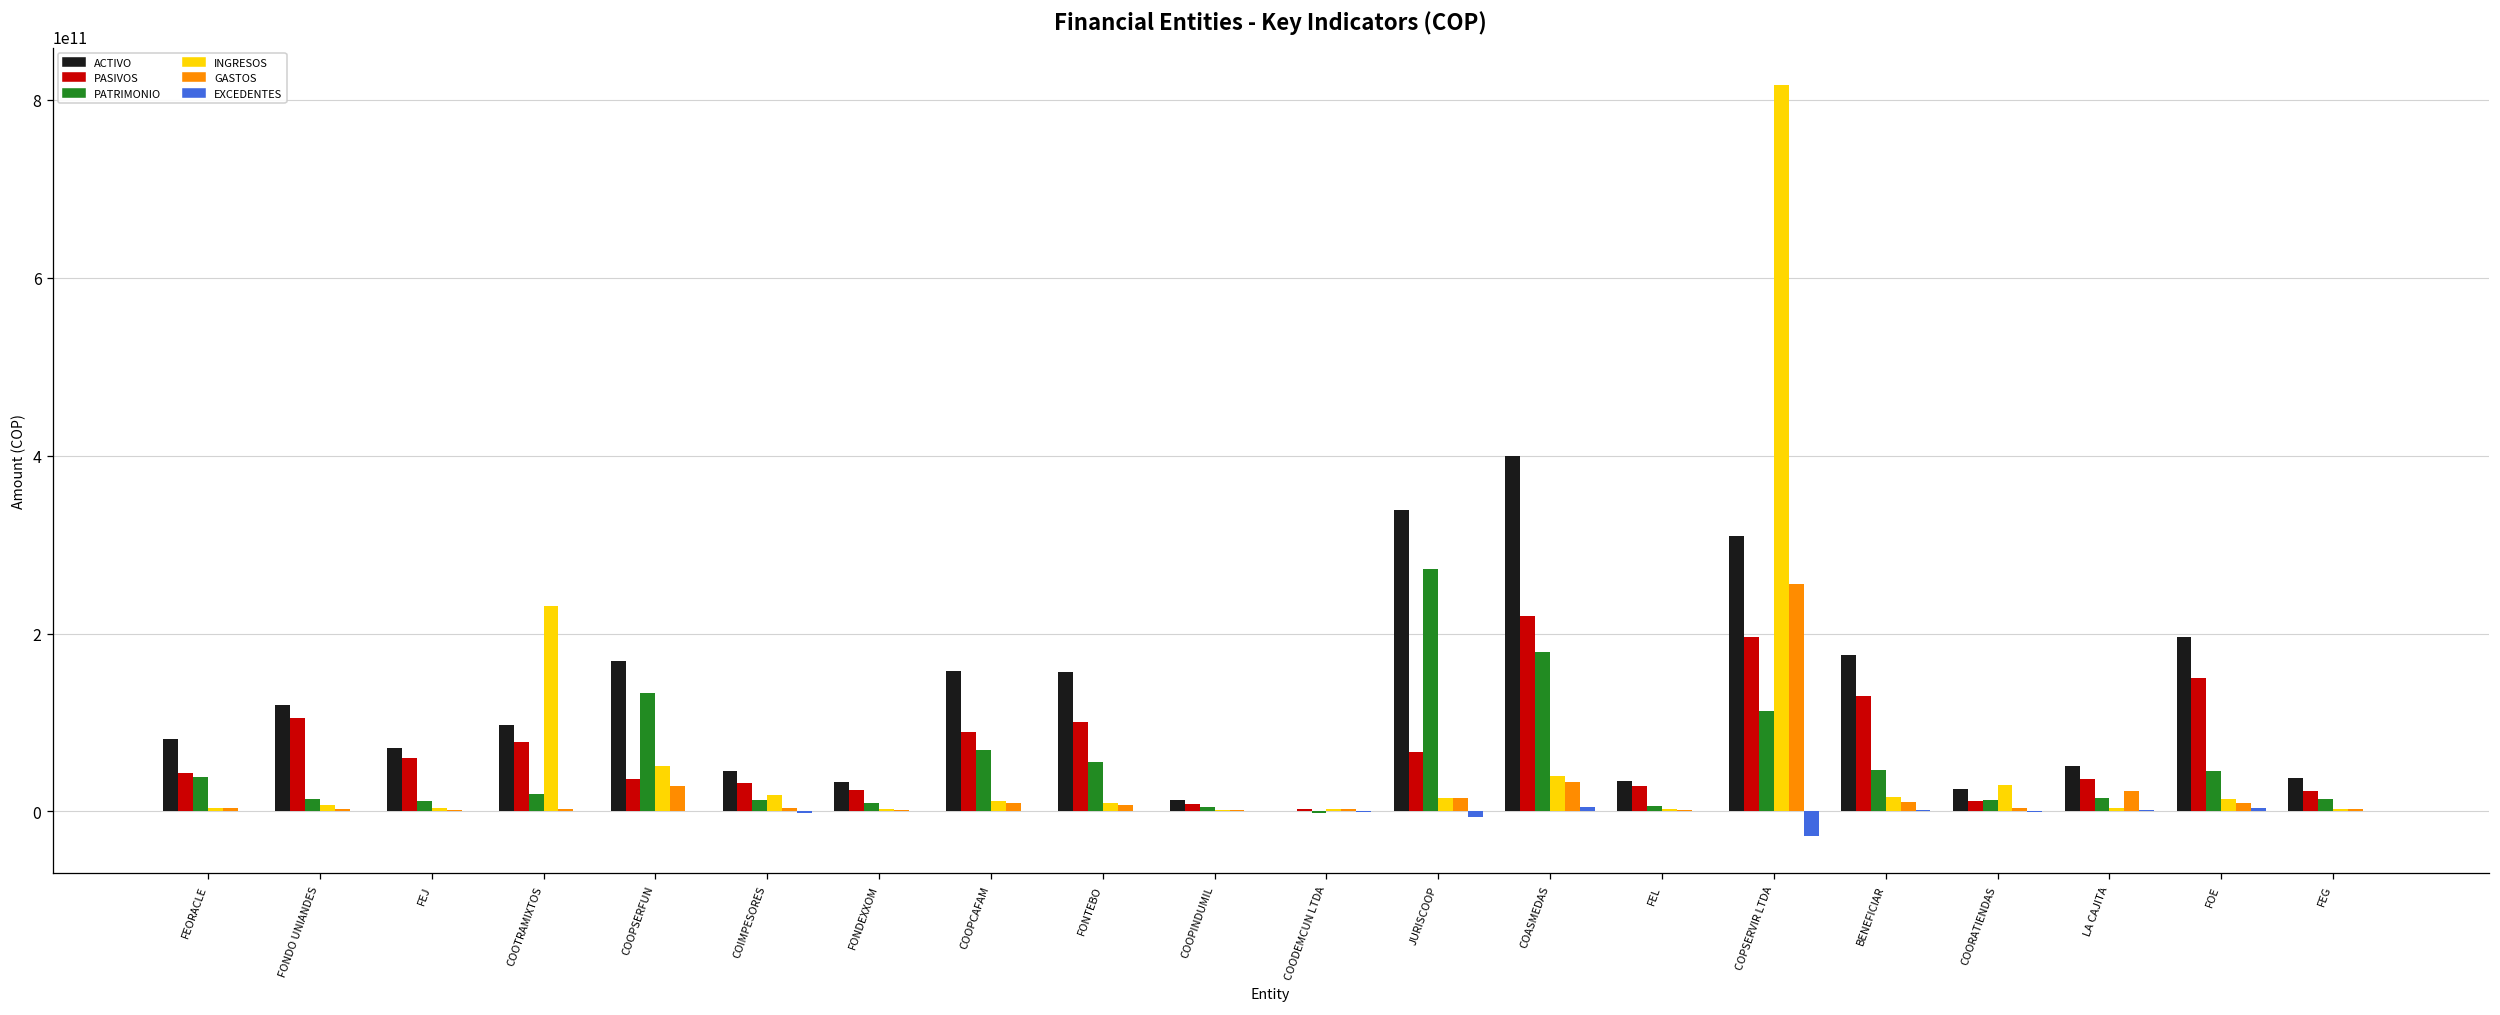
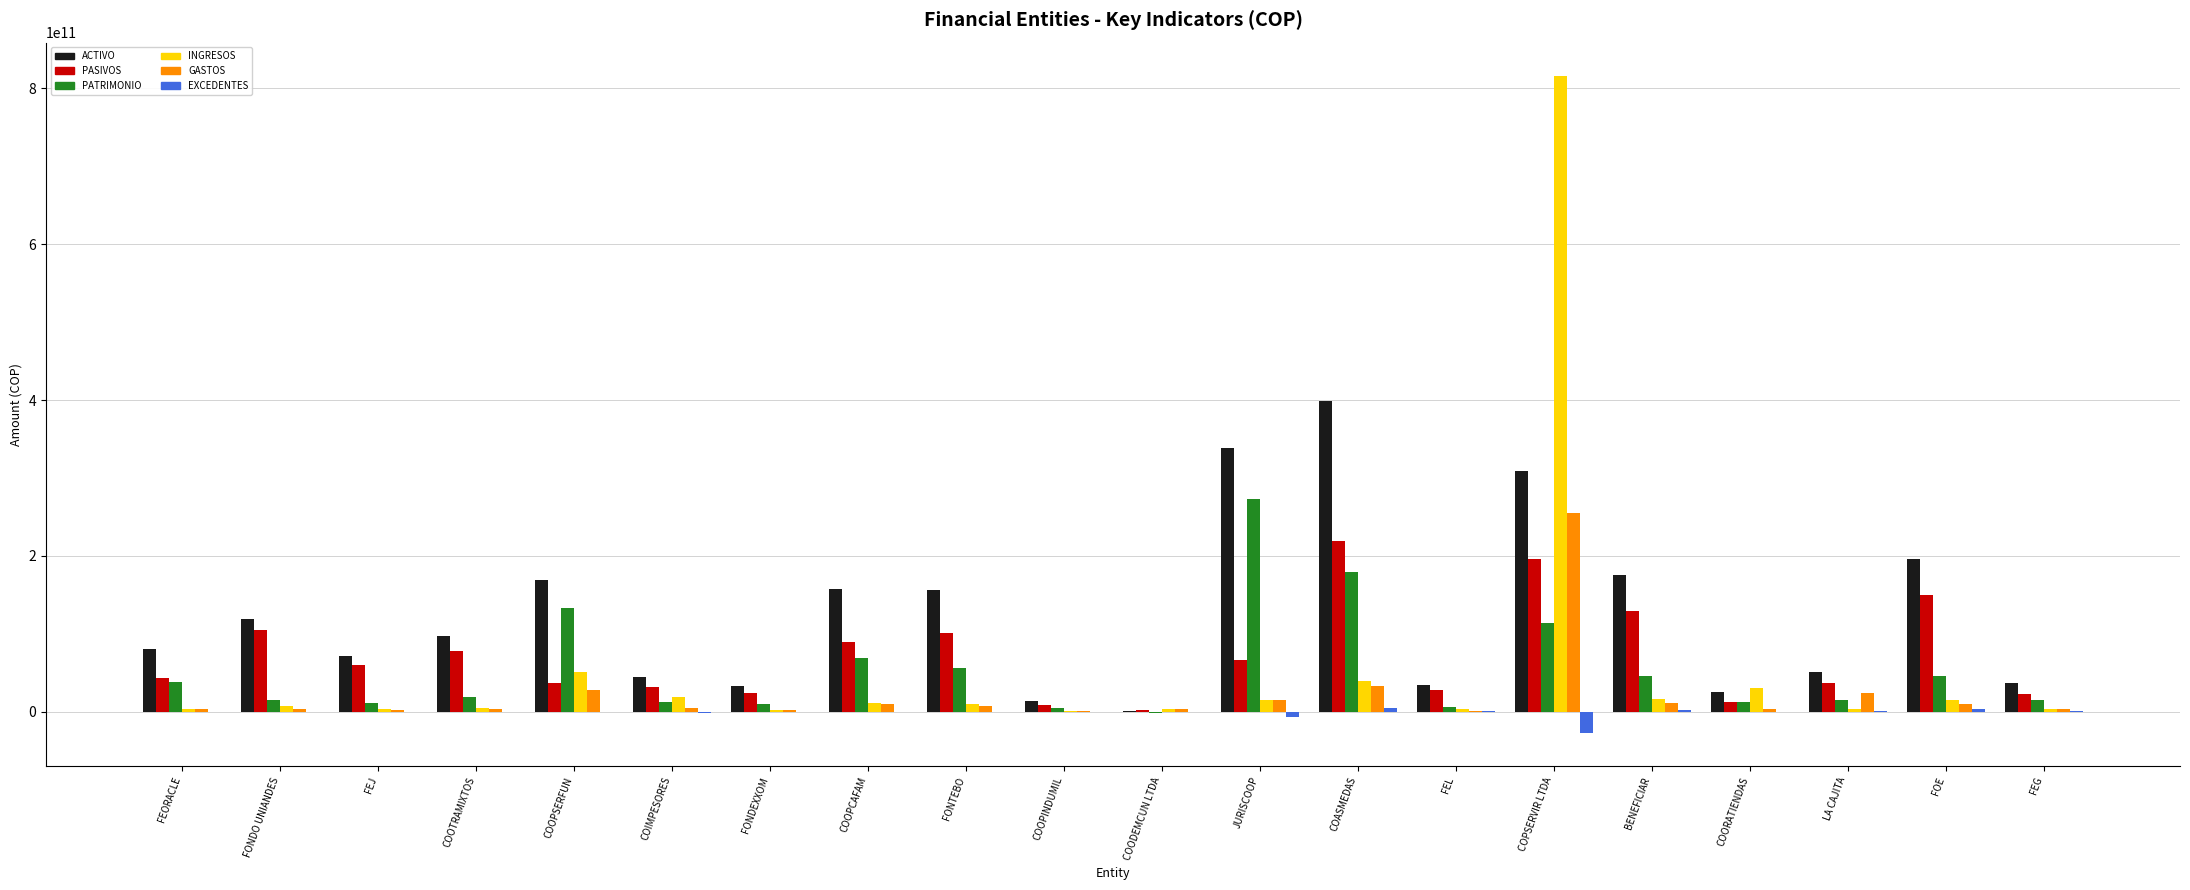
  {
    "ACTIVO": {
      "FEORACLE": 80000000000,
      "FONDO UNIANDES": 120000000000,
      "FEJ": 70000000000,
      "COOTRAMIXTOS": 100000000000,
      "COOPSERFUN": 170000000000,
      "COIMPESORES": 50000000000,
      "FONDEXXOM": 30000000000,
      "COOPCAFAM": 160000000000,
      "FONTEBO": 160000000000,
      "COOPINDUMIL": 10000000000,
      "JURISCOOP": 340000000000,
      "COASMEDAS": 400000000000,
      "FEL": 30000000000,
      "COPSERVIR LTDA": 310000000000,
      "BENEFICIAR": 180000000000,
      "COORATIENDAS": 20000000000,
      "LA CAJITA": 50000000000,
      "FOE": 200000000000,
      "FEG": 40000000000
    },
    "PASIVOS": {
      "FEORACLE": 40000000000,
      "FONDO UNIANDES": 100000000000,
      "FEJ": 60000000000,
      "COOTRAMIXTOS": 80000000000,
      "COOPSERFUN": 40000000000,
      "COIMPESORES": 30000000000,
      "FONDEXXOM": 20000000000,
      "COOPCAFAM": 90000000000,
      "FONTEBO": 100000000000,
      "COOPINDUMIL": 10000000000,
      "JURISCOOP": 70000000000,
      "COASMEDAS": 220000000000,
      "FEL": 30000000000,
      "COPSERVIR LTDA": 200000000000,
      "BENEFICIAR": 130000000000,
      "COORATIENDAS": 10000000000,
      "LA CAJITA": 40000000000,
      "FOE": 150000000000,
      "FEG": 20000000000
    },
    "PATRIMONIO": {
      "FEORACLE": 40000000000,
      "FONDO UNIANDES": 10000000000,
      "FEJ": 10000000000,
      "COOTRAMIXTOS": 20000000000,
      "COOPSERFUN": 130000000000,
      "COIMPESORES": 10000000000,
      "FONDEXXOM": 10000000000,
      "COOPCAFAM": 70000000000,
      "FONTEBO": 60000000000,
      "COOPINDUMIL": 10000000000,
      "JURISCOOP": 270000000000,
      "COASMEDAS": 180000000000,
      "FEL": 10000000000,
      "COPSERVIR LTDA": 110000000000,
      "BENEFICIAR": 50000000000,
      "COORATIENDAS": 10000000000,
      "LA CAJITA": 10000000000,
      "FOE": 50000000000,
      "FEG": 10000000000
    },
    "INGRESOS": {
      "FEORACLE": 0,
      "FONDO UNIANDES": 10000000000,
      "FEJ": 0,
-     "COOTRAMIXTOS": 230000000000,
+     "COOTRAMIXTOS": 10000000000,
      "COOPSERFUN": 50000000000,
      "COIMPESORES": 20000000000,
      "COOPCAFAM": 10000000000,
      "FONTEBO": 10000000000,
      "JURISCOOP": 10000000000,
      "COASMEDAS": 40000000000,
      "COPSERVIR LTDA": 820000000000,
      "BENEFICIAR": 20000000000,
      "COORATIENDAS": 30000000000,
      "LA CAJITA": 0,
      "FOE": 10000000000
    },
    "GASTOS": {
      "FEORACLE": 0,
      "FONDO UNIANDES": 0,
      "COOPSERFUN": 30000000000,
      "COIMPESORES": 0,
      "COOPCAFAM": 10000000000,
      "FONTEBO": 10000000000,
      "JURISCOOP": 10000000000,
      "COASMEDAS": 30000000000,
      "COPSERVIR LTDA": 260000000000,
      "BENEFICIAR": 10000000000,
      "COORATIENDAS": 0,
      "LA CAJITA": 20000000000,
      "FOE": 10000000000
    },
    "EXCEDENTES": {
      "FEORACLE": 0,
      "FONDO UNIANDES": 0,
      "FEJ": 0,
      "COOTRAMIXTOS": 0,
      "COOPSERFUN": 0,
      "FONDEXXOM": 0,
      "COOPCAFAM": 0,
      "FONTEBO": 0,
      "COOPINDUMIL": 0,
      "JURISCOOP": -10000000000,
      "COASMEDAS": 10000000000,
      "COPSERVIR LTDA": -30000000000,
      "FOE": 0
    }
  }
